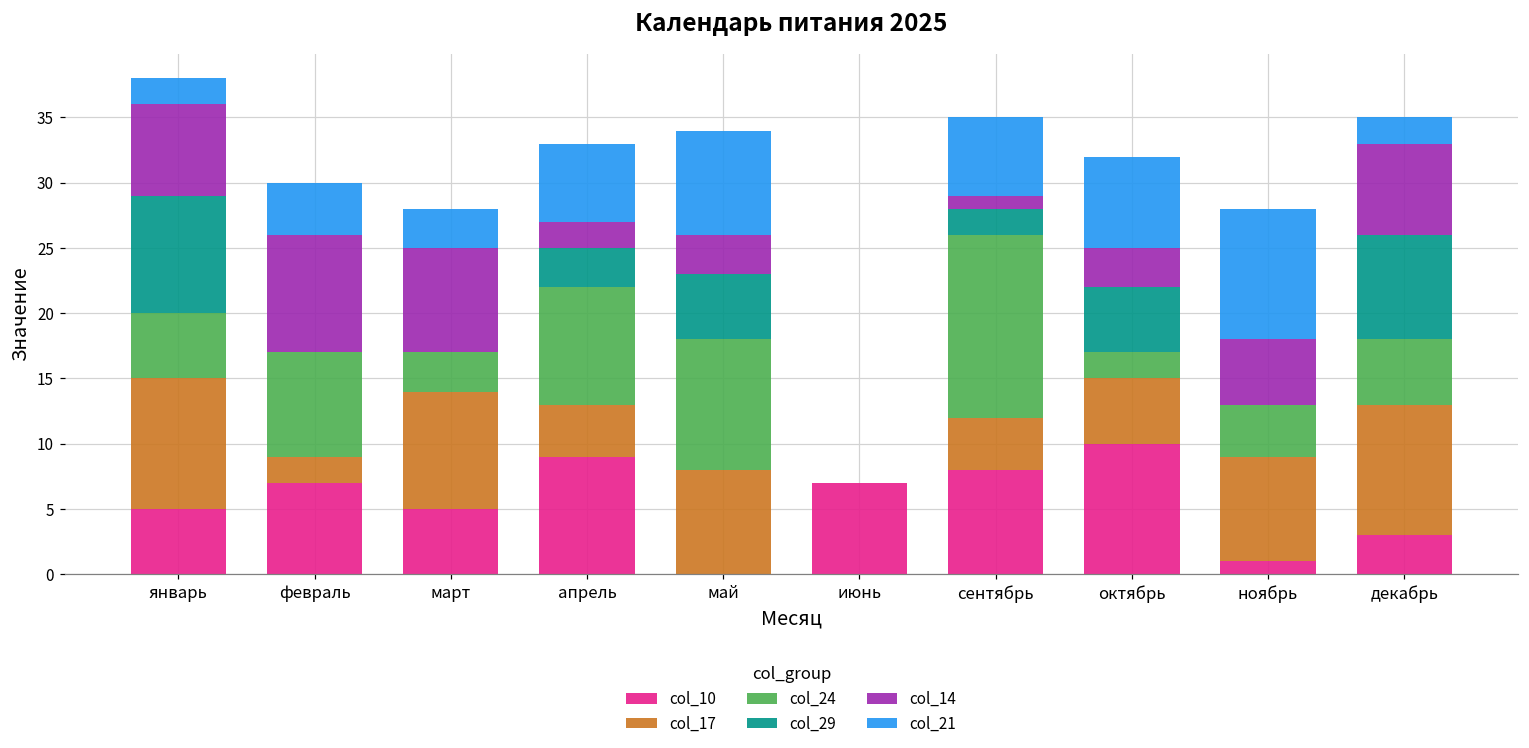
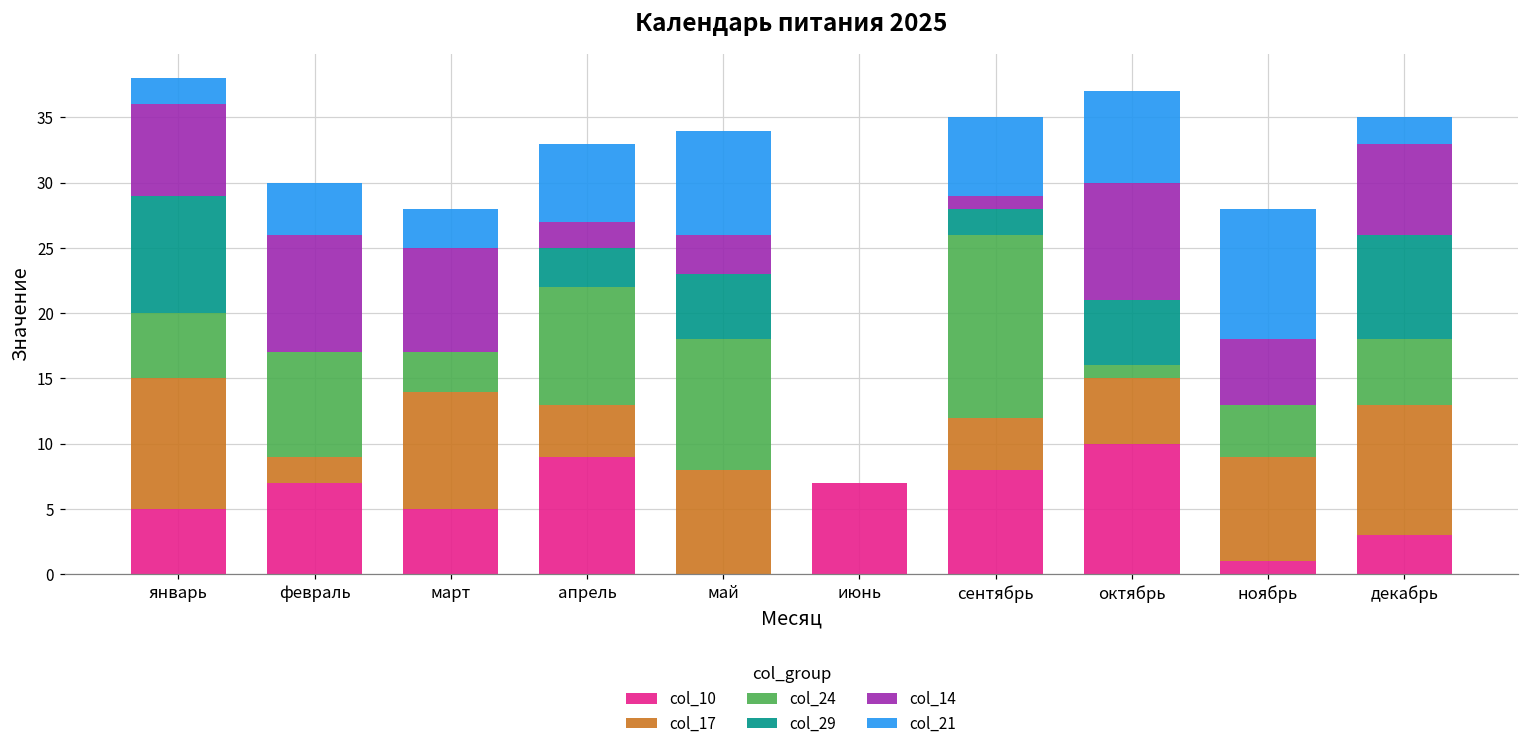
  {
    "col_10": {
      "январь": 5,
      "февраль": 7,
      "март": 5,
      "апрель": 9,
      "май": 0,
      "июнь": 7,
      "сентябрь": 8,
      "октябрь": 10,
      "ноябрь": 1,
      "декабрь": 3
    },
    "col_17": {
      "январь": 10,
      "февраль": 2,
      "март": 9,
      "апрель": 4,
      "май": 8,
      "июнь": 0,
      "сентябрь": 4,
      "октябрь": 5,
      "ноябрь": 8,
      "декабрь": 10
    },
    "col_24": {
      "январь": 5,
      "февраль": 8,
      "март": 3,
      "апрель": 9,
      "май": 10,
      "июнь": 0,
      "сентябрь": 14,
-     "октябрь": 2,
+     "октябрь": 1,
      "ноябрь": 4,
      "декабрь": 5
    },
    "col_29": {
      "январь": 9,
      "февраль": 0,
      "март": 0,
      "апрель": 3,
      "май": 5,
      "июнь": 0,
      "сентябрь": 2,
      "октябрь": 5,
      "ноябрь": 0,
      "декабрь": 8
    },
    "col_14": {
      "январь": 7,
      "февраль": 9,
      "март": 8,
      "апрель": 2,
      "май": 3,
      "июнь": 0,
      "сентябрь": 1,
-     "октябрь": 3,
+     "октябрь": 9,
      "ноябрь": 5,
      "декабрь": 7
    },
    "col_21": {
      "январь": 2,
      "февраль": 4,
      "март": 3,
      "апрель": 6,
      "май": 8,
      "июнь": 0,
      "сентябрь": 6,
      "октябрь": 7,
      "ноябрь": 10,
      "декабрь": 2
    }
  }
